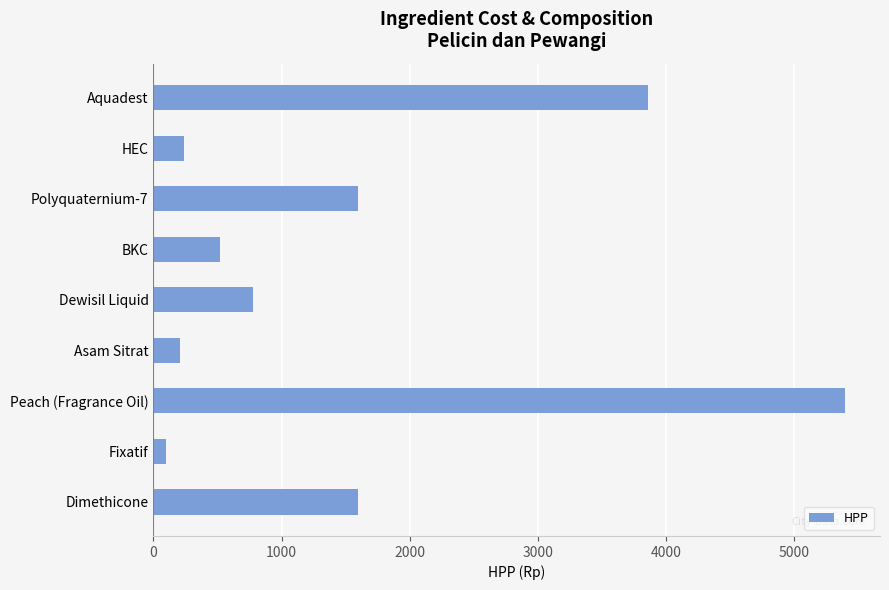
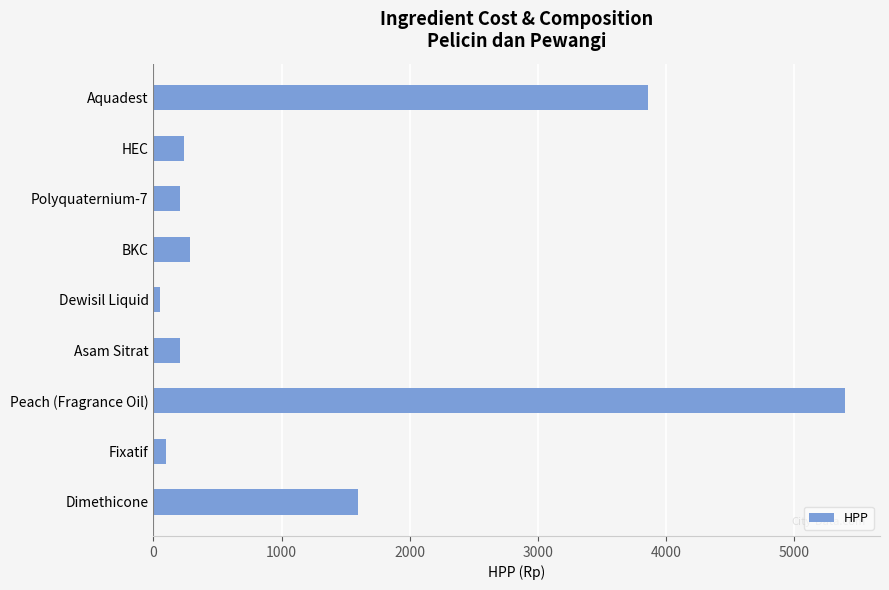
  {
    "Aquadest": 3860,
    "HEC": 240,
-   "Polyquaternium-7": 1600,
-   "BKC": 520,
-   "Dewisil Liquid": 780,
+   "Polyquaternium-7": 210,
+   "BKC": 280,
+   "Dewisil Liquid": 50,
    "Asam Sitrat": 200,
    "Peach (Fragrance Oil)": 5400,
    "Fixatif": 100,
    "Dimethicone": 1600
  }
